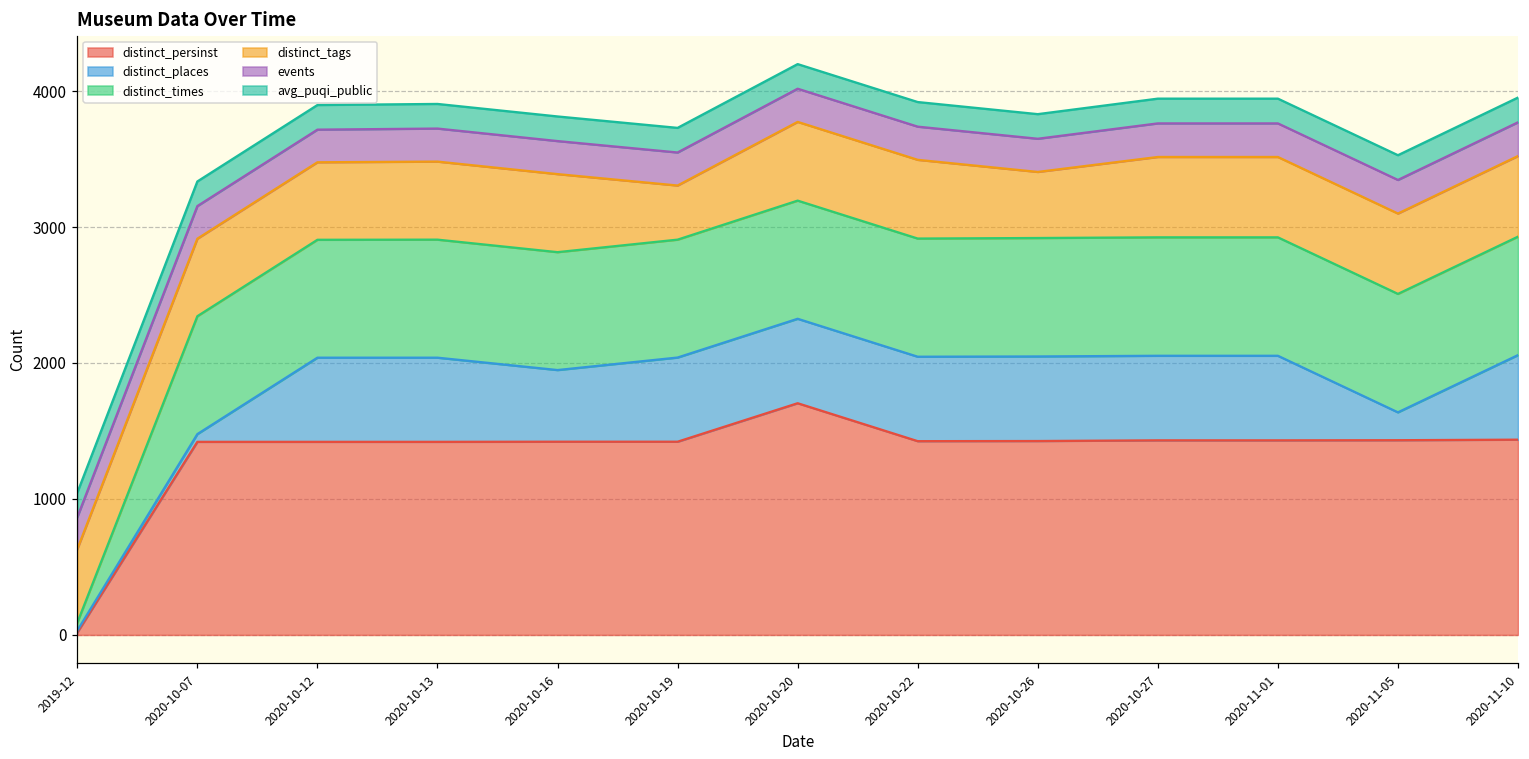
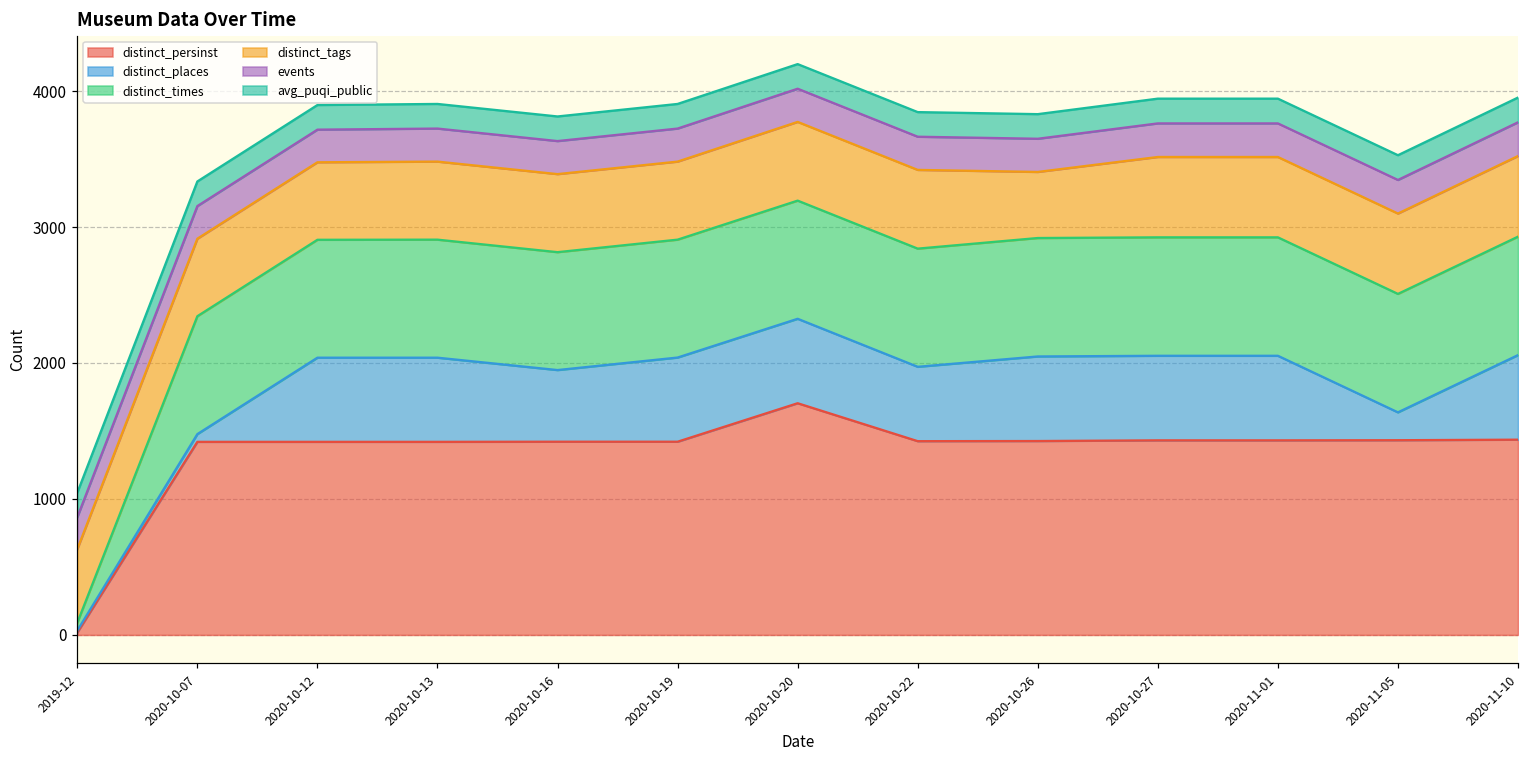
  {
    "distinct_persinst": {
      "2020-10-07": 1420,
      "2020-10-12": 1420,
      "2020-10-13": 1420,
      "2020-10-16": 1420,
      "2020-10-19": 1420,
      "2020-10-20": 1700,
      "2020-10-22": 1430,
      "2020-10-26": 1430,
      "2020-10-27": 1430,
      "2020-11-01": 1430,
      "2020-11-05": 1430,
      "2020-11-10": 1440
    },
    "distinct_places": {
      "2020-10-07": 60,
      "2020-10-12": 620,
      "2020-10-13": 620,
      "2020-10-16": 530,
      "2020-10-19": 620,
      "2020-10-20": 620,
-     "2020-10-22": 620,
+     "2020-10-22": 550,
      "2020-10-26": 620,
      "2020-10-27": 620,
      "2020-11-01": 620,
      "2020-11-05": 210,
      "2020-11-10": 620
    },
    "distinct_tags": {
      "2019-12": 540,
      "2020-10-07": 570,
      "2020-10-12": 570,
      "2020-10-13": 570,
      "2020-10-16": 570,
-     "2020-10-19": 400,
+     "2020-10-19": 570,
      "2020-10-20": 580,
      "2020-10-22": 580,
      "2020-10-26": 490,
      "2020-10-27": 590,
      "2020-11-01": 590,
      "2020-11-05": 590,
      "2020-11-10": 590
    },
    "events": {
      "2019-12": 240,
      "2020-10-07": 240,
      "2020-10-12": 240,
      "2020-10-13": 240,
      "2020-10-16": 240,
      "2020-10-19": 240,
      "2020-10-20": 240,
      "2020-10-22": 240,
      "2020-10-26": 240,
      "2020-10-27": 250,
      "2020-11-01": 250,
      "2020-11-05": 250,
      "2020-11-10": 250
    }
  }
